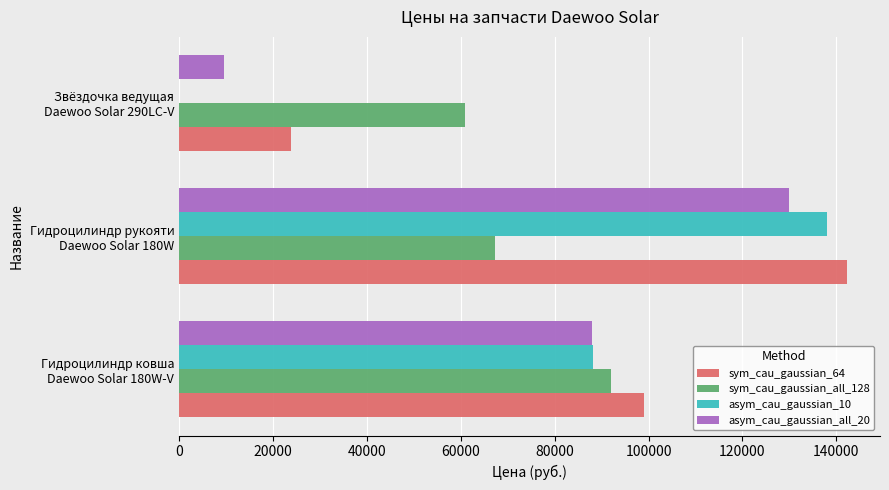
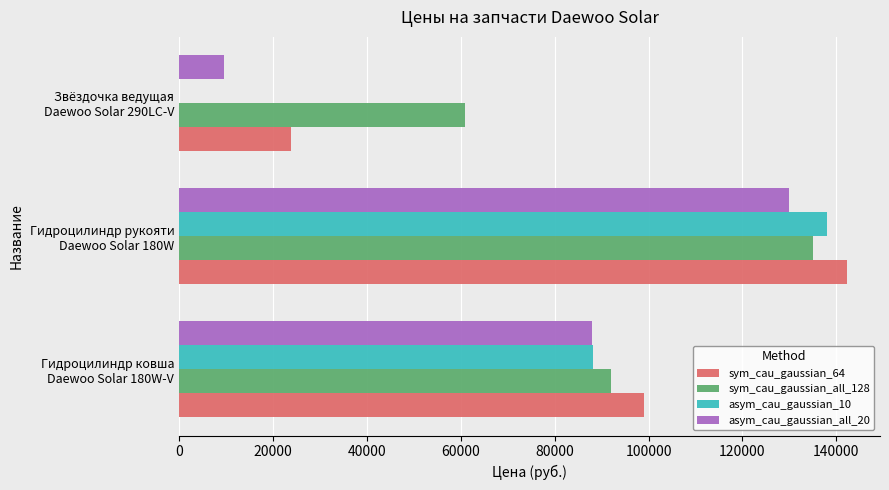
  {
    "sym_cau_gaussian_64": {
      "Звёздочка ведущая Daewoo Solar 290LC-V": 24000,
      "Гидроцилиндр рукояти Daewoo Solar 180W": 142000,
      "Гидроцилиндр ковша Daewoo Solar 180W-V": 99000
    },
    "sym_cau_gaussian_all_128": {
      "Звёздочка ведущая Daewoo Solar 290LC-V": 61000,
-     "Гидроцилиндр рукояти Daewoo Solar 180W": 67000,
+     "Гидроцилиндр рукояти Daewoo Solar 180W": 135000,
      "Гидроцилиндр ковша Daewoo Solar 180W-V": 92000
    },
    "asym_cau_gaussian_10": {
      "Звёздочка ведущая Daewoo Solar 290LC-V": 0,
      "Гидроцилиндр рукояти Daewoo Solar 180W": 138000,
      "Гидроцилиндр ковша Daewoo Solar 180W-V": 88000
    },
    "asym_cau_gaussian_all_20": {
      "Звёздочка ведущая Daewoo Solar 290LC-V": 9000,
      "Гидроцилиндр рукояти Daewoo Solar 180W": 130000,
      "Гидроцилиндр ковша Daewoo Solar 180W-V": 88000
    }
  }
